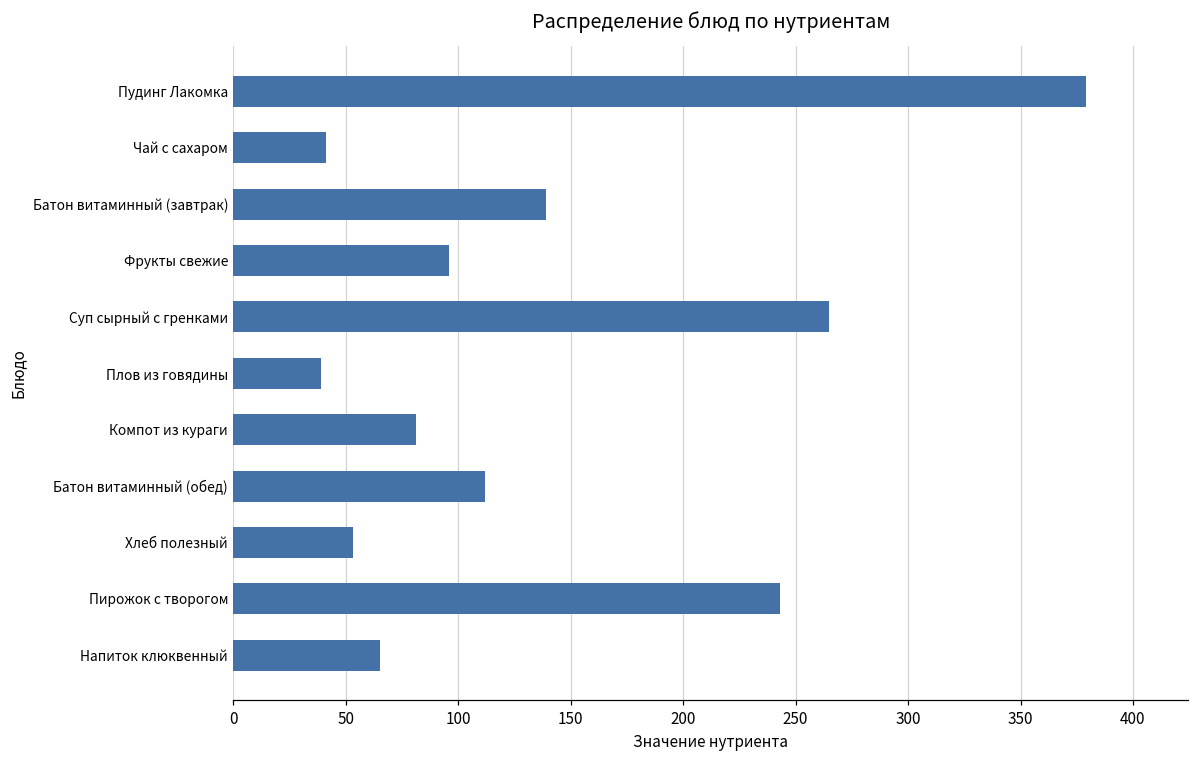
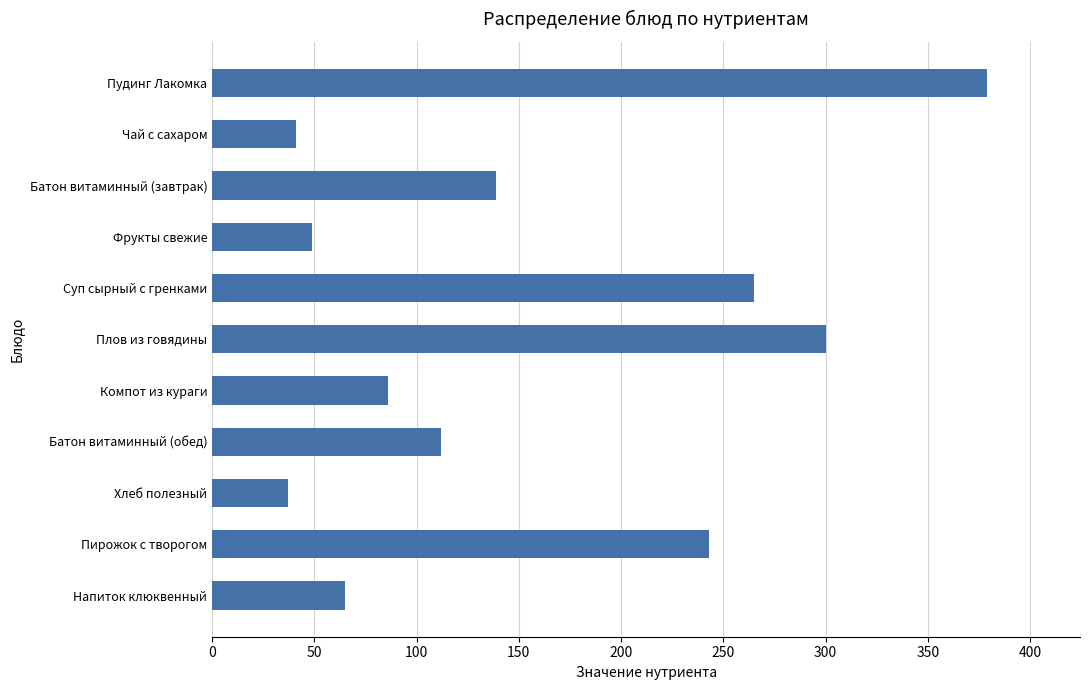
  {
    "Пудинг Лакомка": 379,
    "Чай с сахаром": 41,
    "Батон витаминный (завтрак)": 139,
-   "Фрукты свежие": 96,
+   "Фрукты свежие": 49,
    "Суп сырный с гренками": 265,
-   "Плов из говядины": 39,
-   "Компот из кураги": 81,
+   "Плов из говядины": 300,
+   "Компот из кураги": 86,
    "Батон витаминный (обед)": 112,
-   "Хлеб полезный": 53,
+   "Хлеб полезный": 37,
    "Пирожок с творогом": 243,
    "Напиток клюквенный": 65
  }
